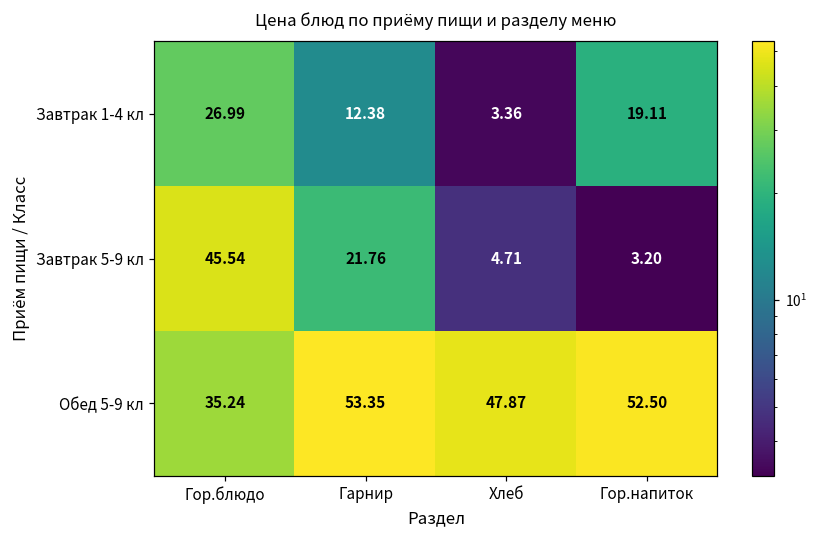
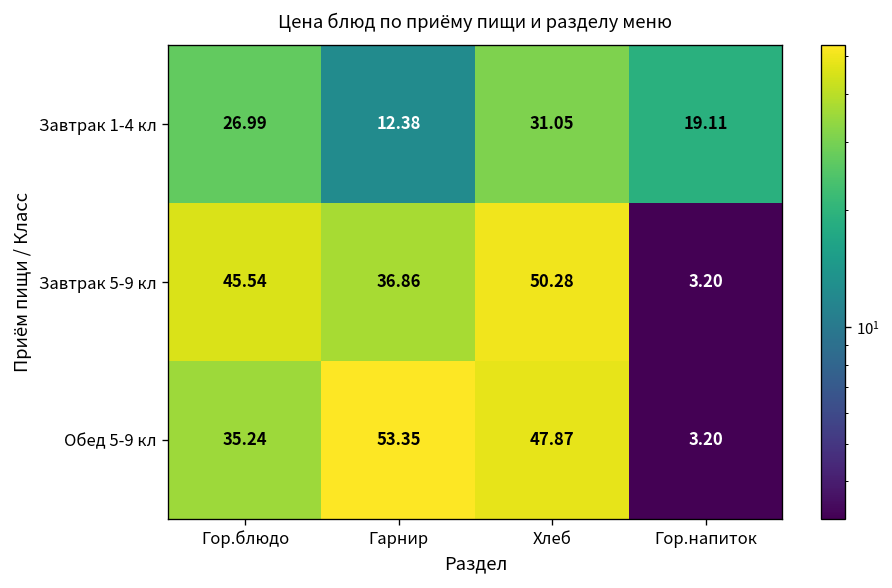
  {
    "Завтрак 1-4 кл": {
      "Гор.блюдо": 26.99,
      "Гарнир": 12.38,
-     "Хлеб": 3.36,
+     "Хлеб": 31.05,
      "Гор.напиток": 19.11
    },
    "Завтрак 5-9 кл": {
      "Гор.блюдо": 45.54,
-     "Гарнир": 21.76,
-     "Хлеб": 4.71,
+     "Гарнир": 36.86,
+     "Хлеб": 50.28,
      "Гор.напиток": 3.20
    },
    "Обед 5-9 кл": {
      "Гор.блюдо": 35.24,
      "Гарнир": 53.35,
      "Хлеб": 47.87,
-     "Гор.напиток": 52.50
+     "Гор.напиток": 3.20
    }
  }
